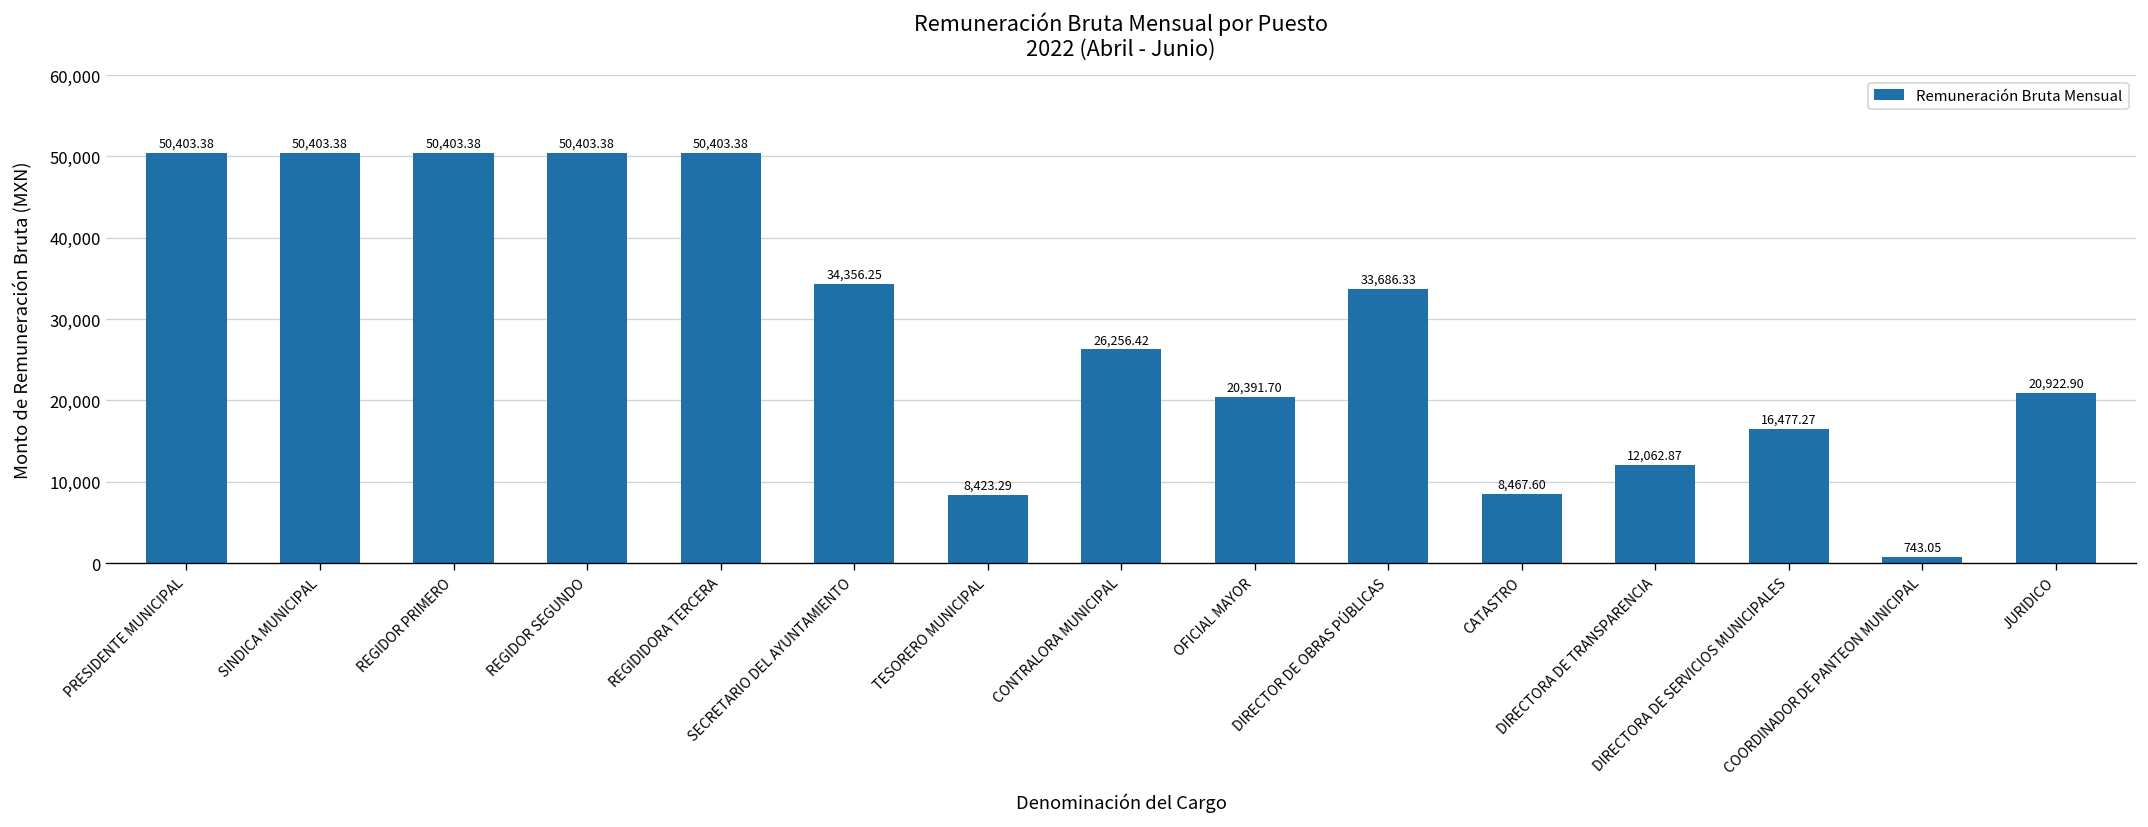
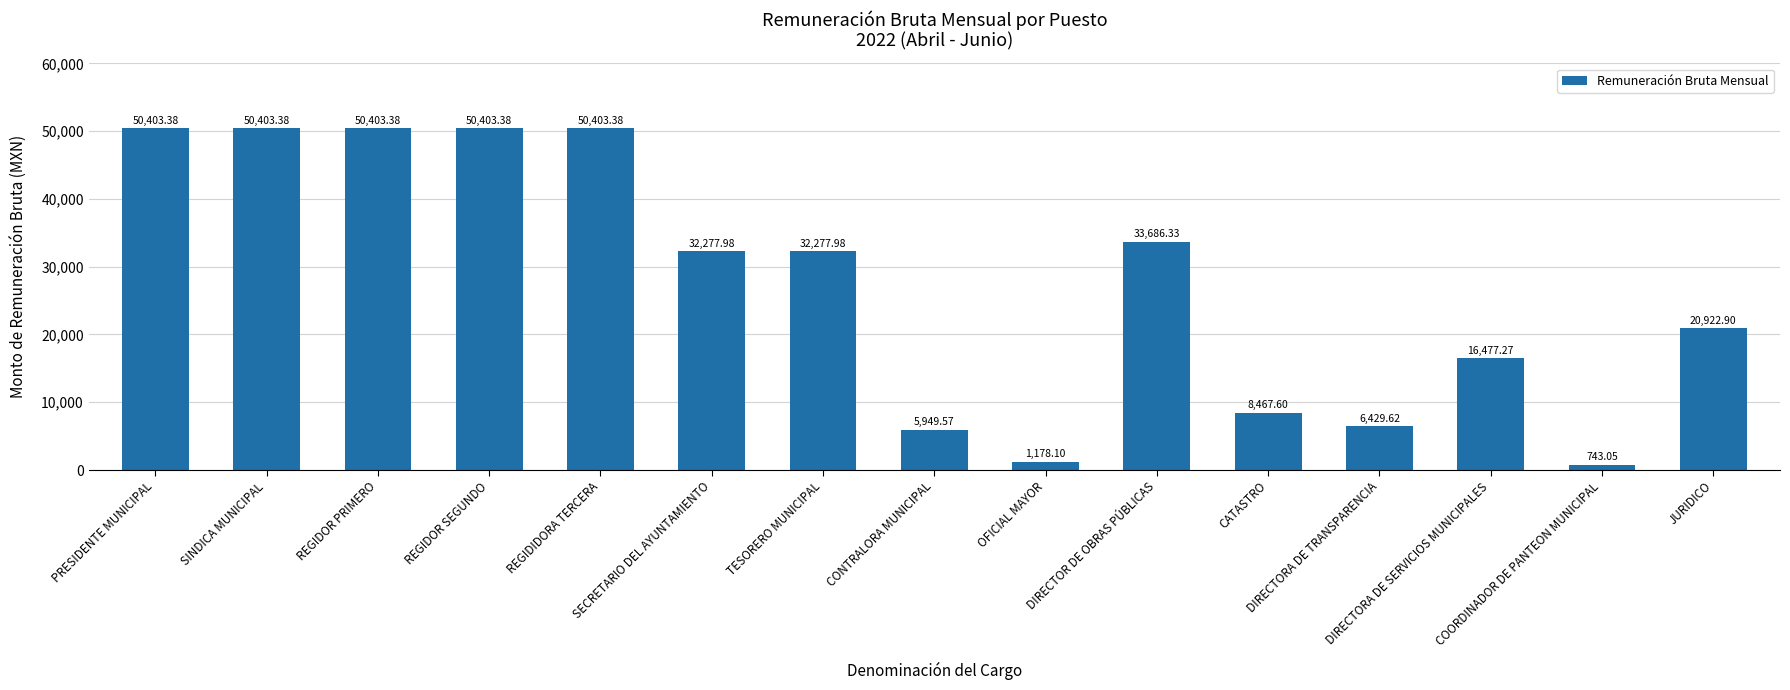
  {
    "PRESIDENTE MUNICIPAL": "50,403.38",
    "SINDICA MUNICIPAL": "50,403.38",
    "REGIDOR PRIMERO": "50,403.38",
    "REGIDOR SEGUNDO": "50,403.38",
    "REGIDIDORA TERCERA": "50,403.38",
-   "SECRETARIO DEL AYUNTAMIENTO": "34,356.25",
-   "TESORERO MUNICIPAL": "8,423.29",
-   "CONTRALORA MUNICIPAL": "26,256.42",
-   "OFICIAL MAYOR": "20,391.70",
+   "SECRETARIO DEL AYUNTAMIENTO": "32,277.98",
+   "TESORERO MUNICIPAL": "32,277.98",
+   "CONTRALORA MUNICIPAL": "5,949.57",
+   "OFICIAL MAYOR": "1,178.10",
    "DIRECTOR DE OBRAS PÚBLICAS": "33,686.33",
    "CATASTRO": "8,467.60",
-   "DIRECTORA DE TRANSPARENCIA": "12,062.87",
+   "DIRECTORA DE TRANSPARENCIA": "6,429.62",
    "DIRECTORA DE SERVICIOS MUNICIPALES": "16,477.27",
    "COORDINADOR DE PANTEON MUNICIPAL": "743.05",
    "JURIDICO": "20,922.90"
  }
